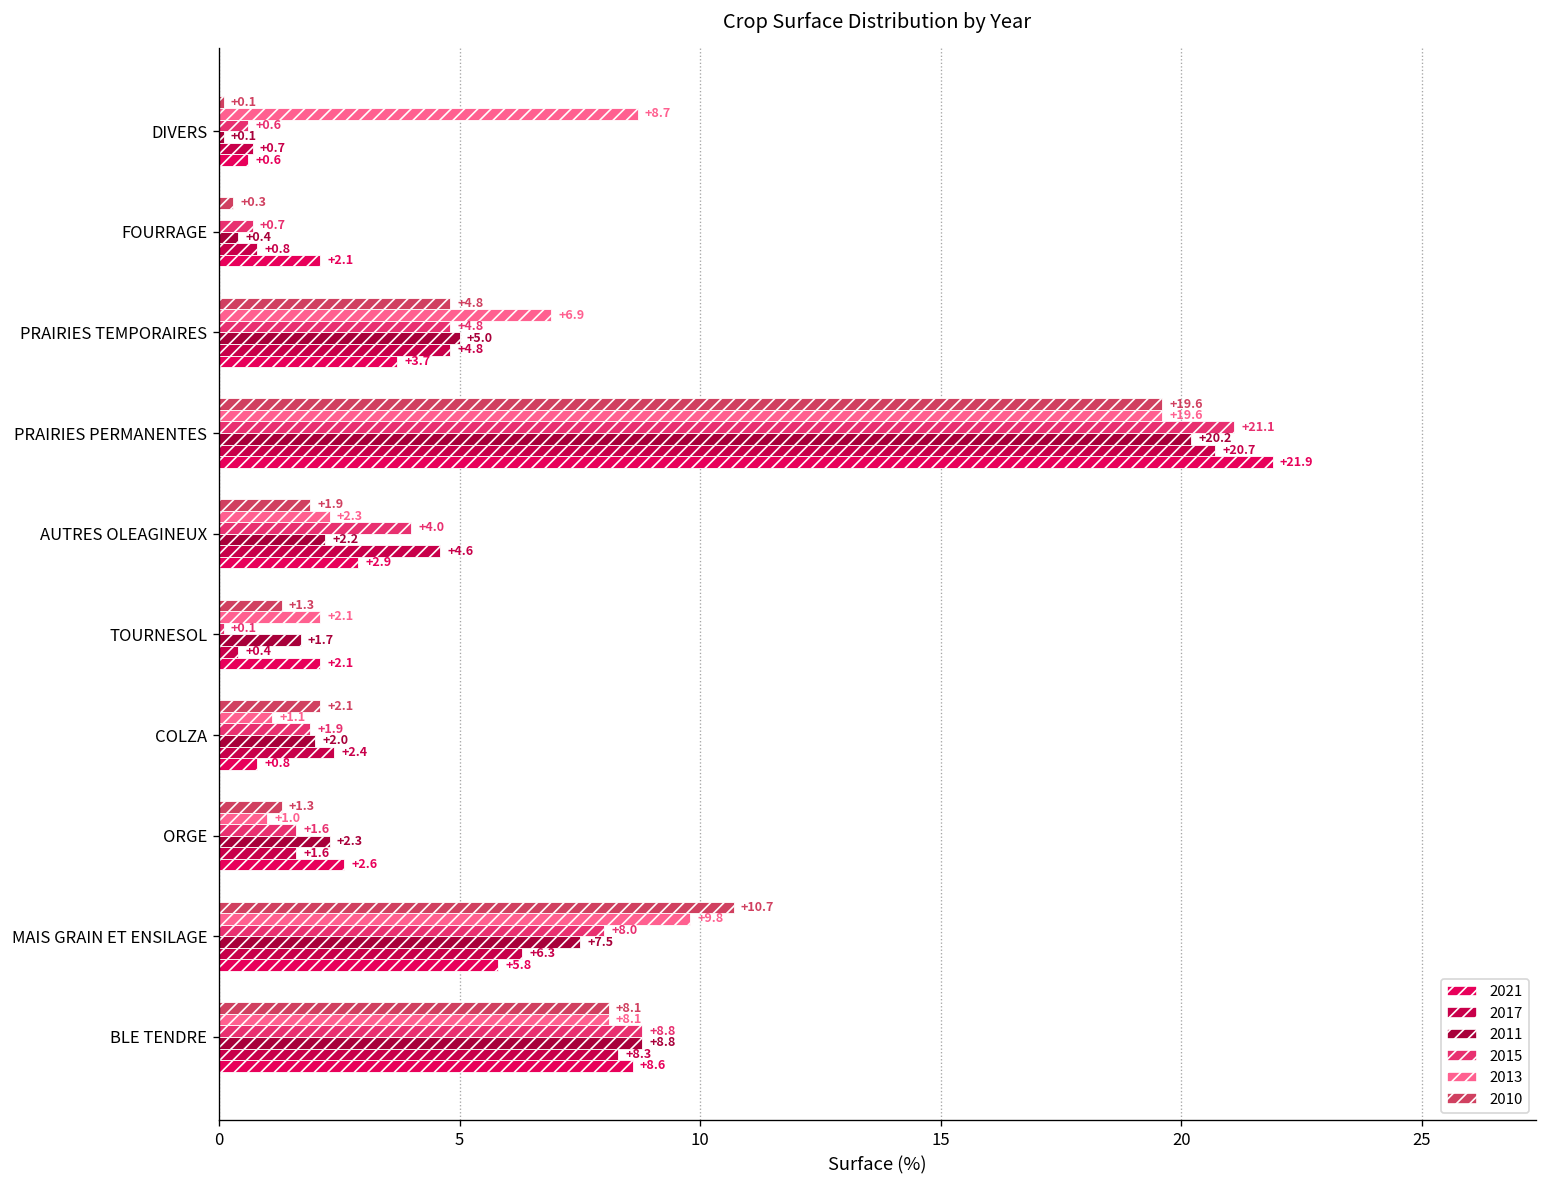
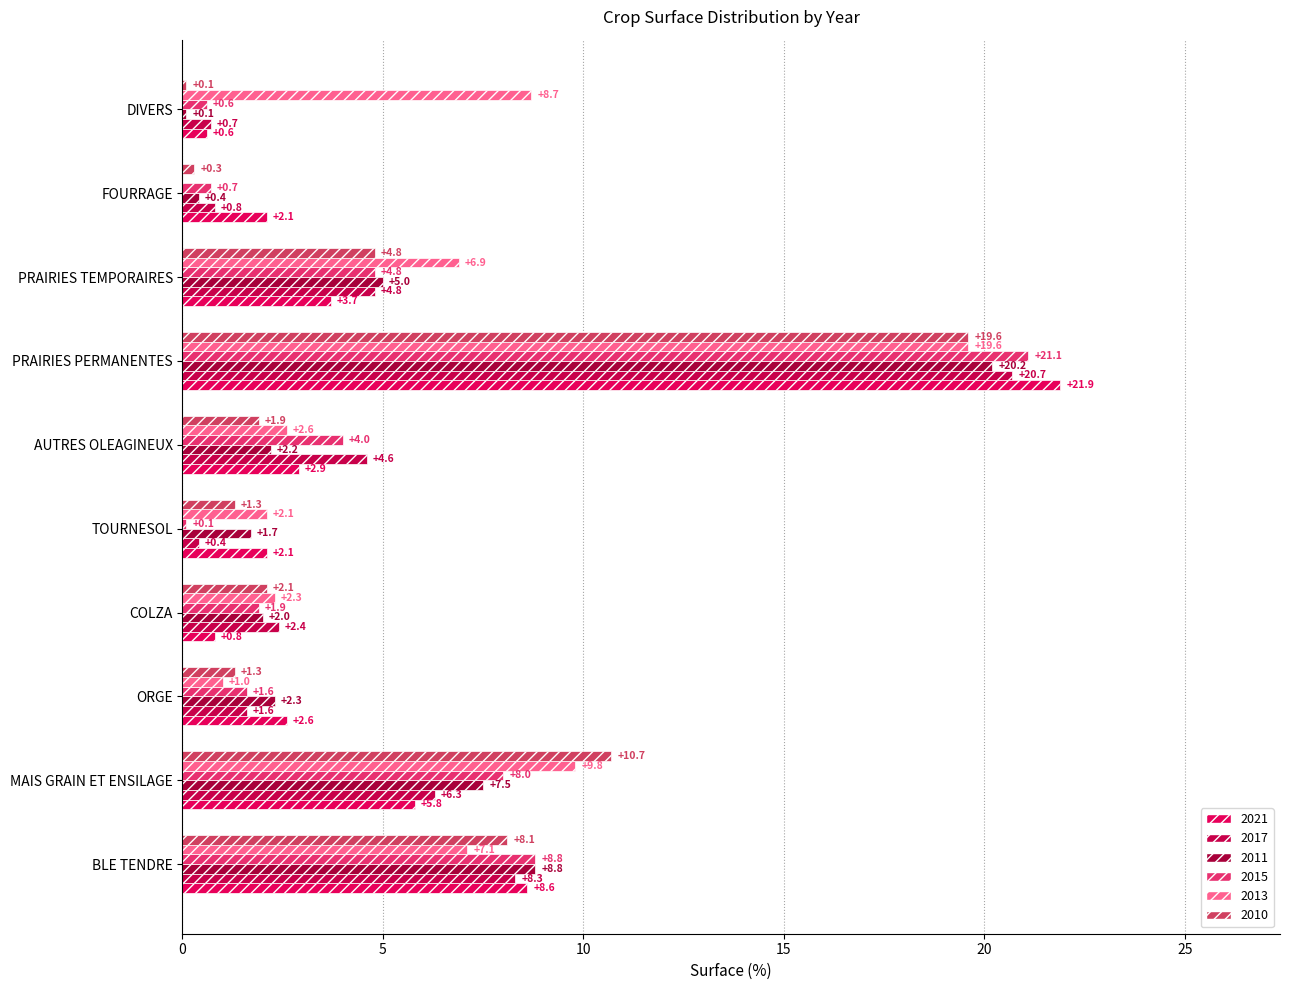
  {
    "2013": {
      "DIVERS": "+8.7",
      "PRAIRIES TEMPORAIRES": "+6.9",
      "PRAIRIES PERMANENTES": "+19.6",
-     "AUTRES OLEAGINEUX": "+2.3",
+     "AUTRES OLEAGINEUX": "+2.6",
      "TOURNESOL": "+2.1",
-     "COLZA": "+1.1",
+     "COLZA": "+2.3",
      "ORGE": "+1.0",
      "MAIS GRAIN ET ENSILAGE": "+9.8",
-     "BLE TENDRE": "+8.1"
+     "BLE TENDRE": "+7.1"
    }
  }
